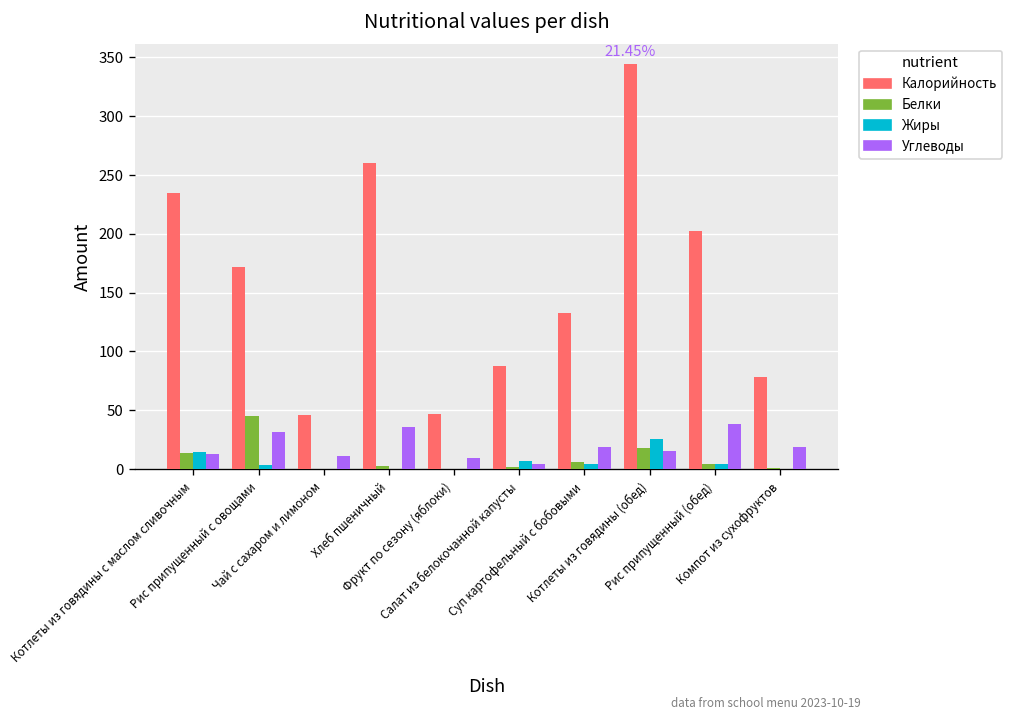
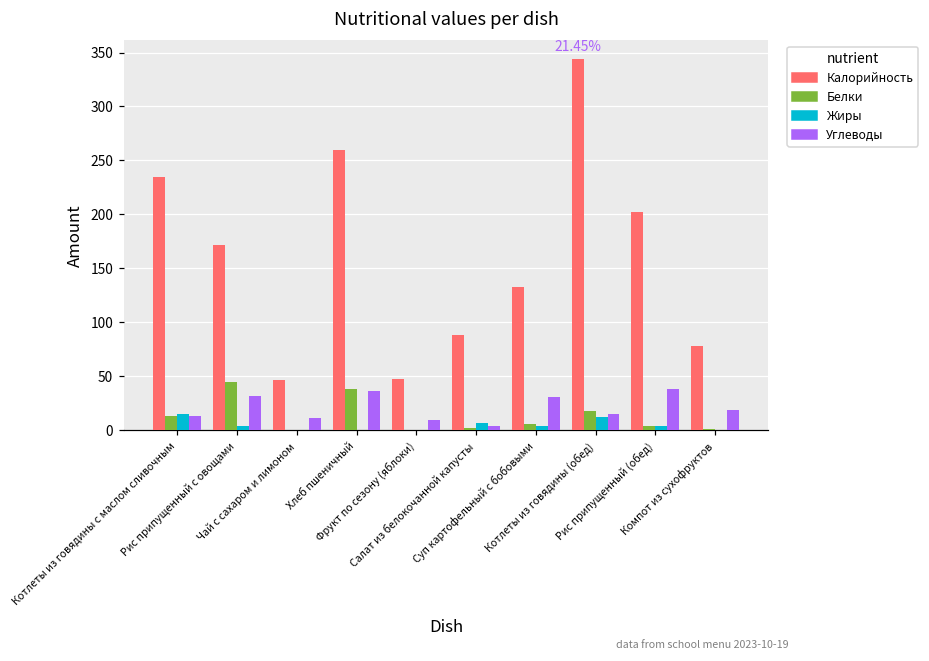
  {
    "Калорийность": {
      "Котлеты из говядины с маслом сливочным": 230,
      "Рис припущенный с овощами": 170,
      "Чай с сахаром и лимоном": 50,
      "Хлеб пшеничный": 260,
      "Фрукт по сезону (яблоки)": 50,
      "Салат из белокочанной капусты": 90,
      "Суп картофельный с бобовыми": 130,
      "Рис припущенный (обед)": 200,
      "Компот из сухофруктов": 80
    },
    "Белки": {
      "Котлеты из говядины с маслом сливочным": 10,
      "Рис припущенный с овощами": 40,
-     "Хлеб пшеничный": 0,
+     "Хлеб пшеничный": 40,
      "Суп картофельный с бобовыми": 10,
      "Котлеты из говядины (обед)": 20,
      "Рис припущенный (обед)": 0
    },
    "Жиры": {
      "Котлеты из говядины с маслом сливочным": 10,
      "Рис припущенный с овощами": 0,
      "Салат из белокочанной капусты": 10,
      "Суп картофельный с бобовыми": 0,
-     "Котлеты из говядины (обед)": 30,
+     "Котлеты из говядины (обед)": 10,
      "Рис припущенный (обед)": 0,
      "Компот из сухофруктов": 0
    },
    "Углеводы": {
      "Котлеты из говядины с маслом сливочным": 10,
      "Рис припущенный с овощами": 30,
      "Чай с сахаром и лимоном": 10,
      "Хлеб пшеничный": 40,
      "Фрукт по сезону (яблоки)": 10,
      "Салат из белокочанной капусты": 0,
-     "Суп картофельный с бобовыми": 20,
+     "Суп картофельный с бобовыми": 30,
      "Котлеты из говядины (обед)": 20,
      "Рис припущенный (обед)": 40,
      "Компот из сухофруктов": 20
    }
  }
